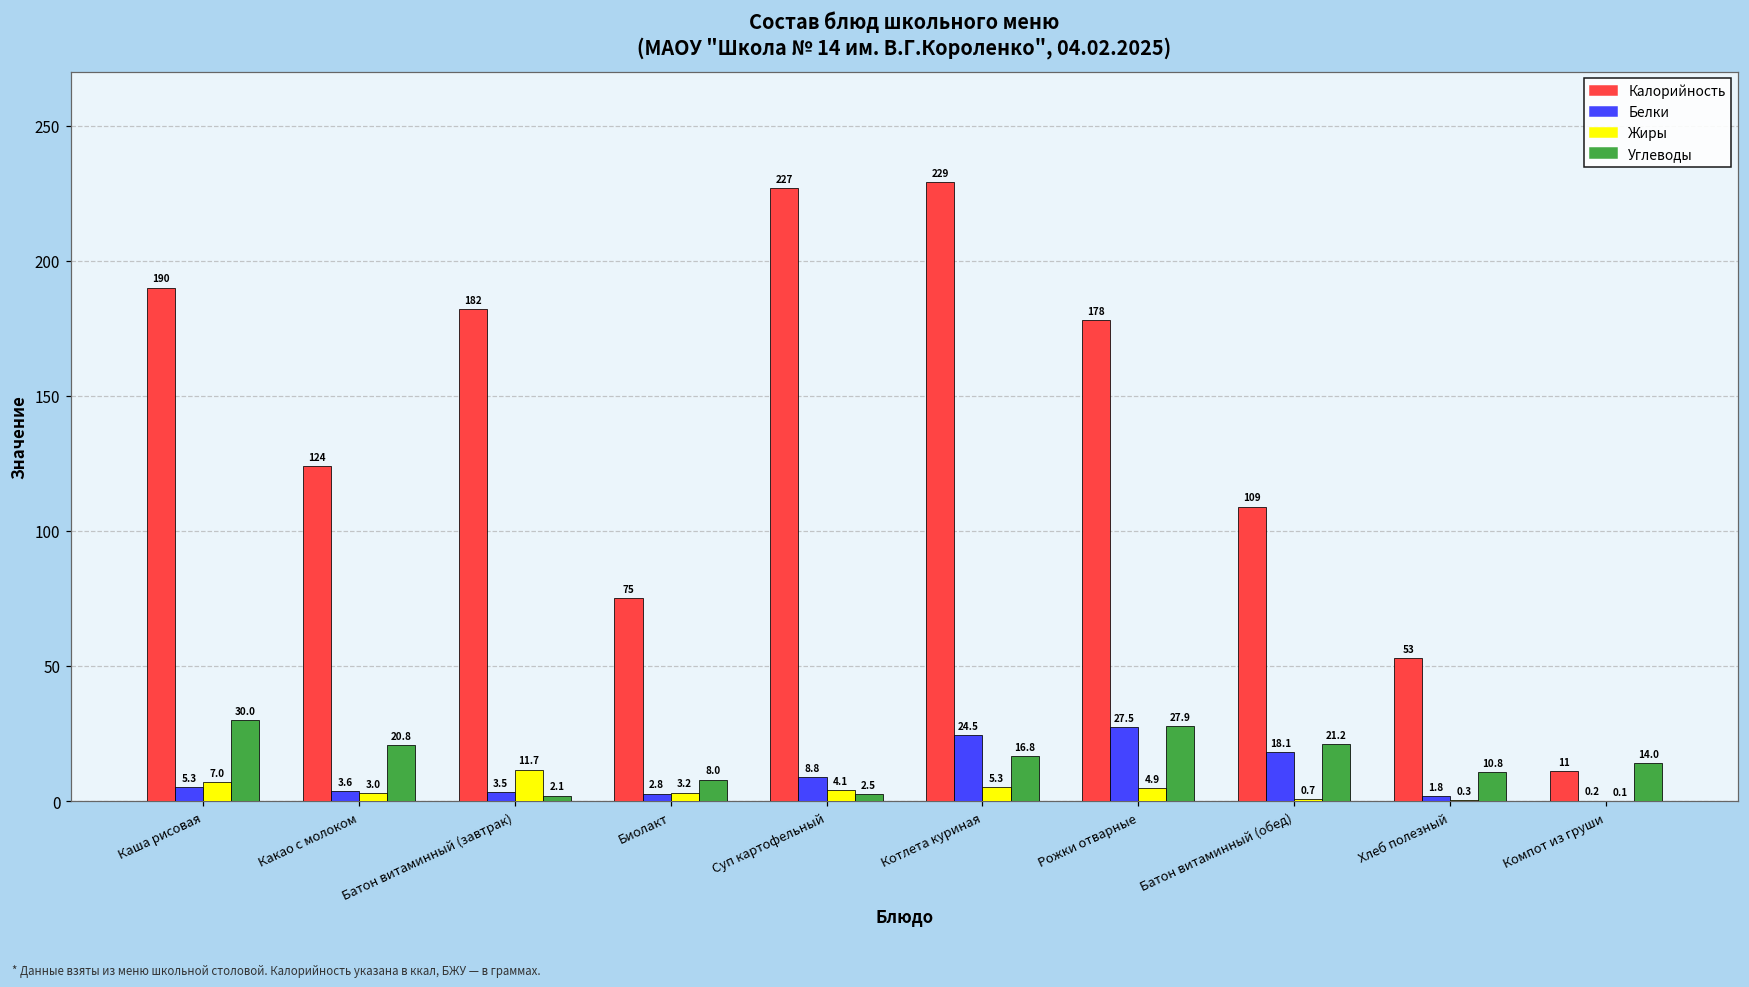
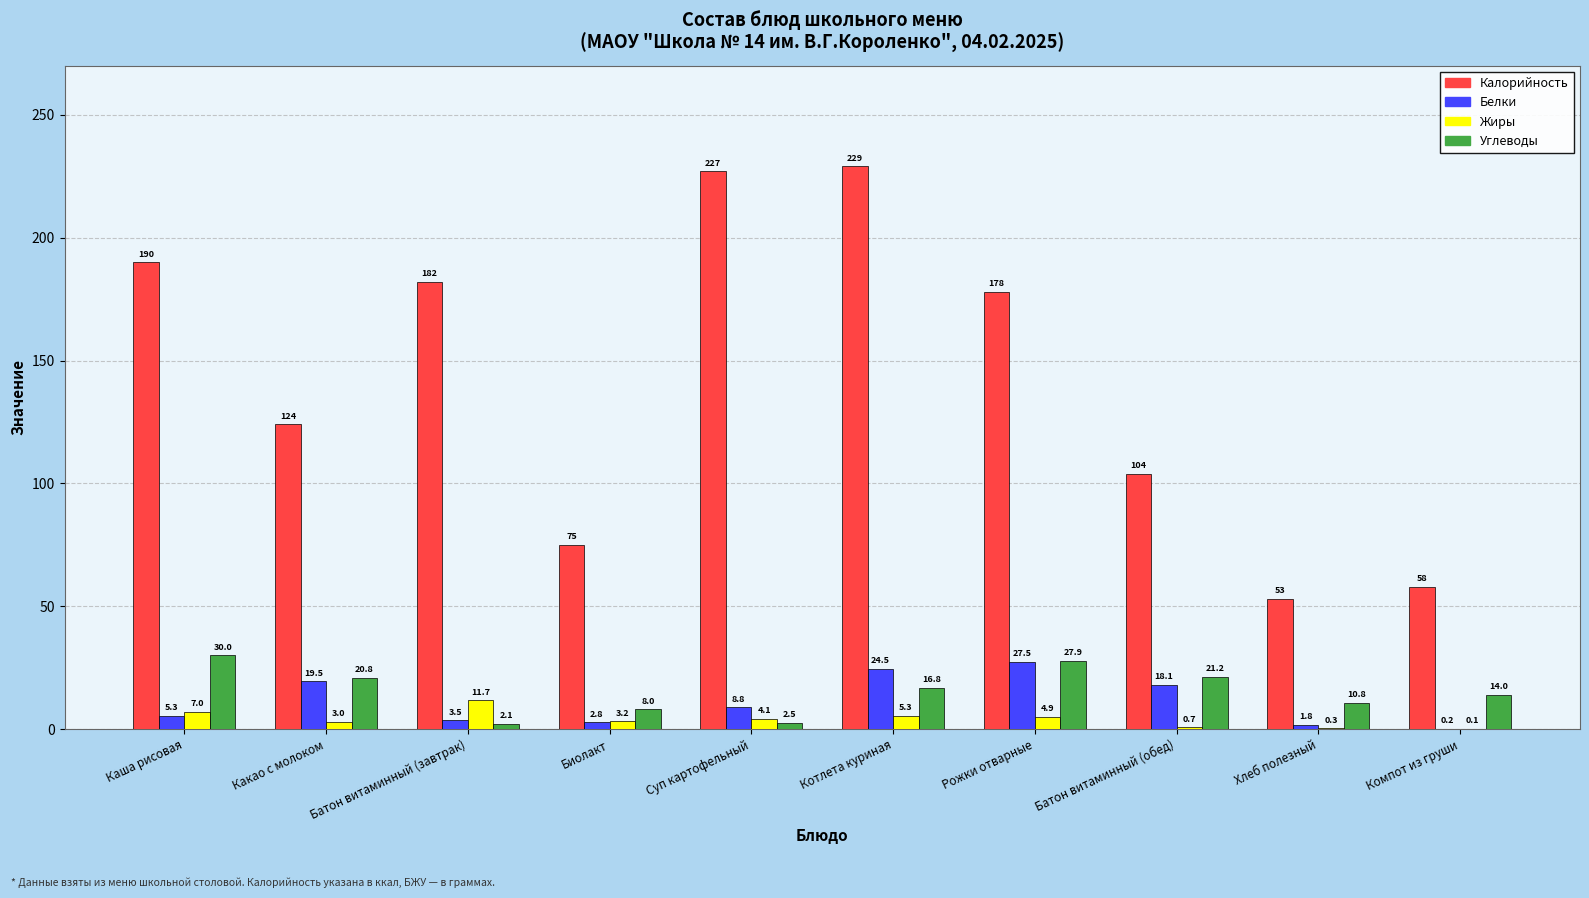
  {
    "Калорийность": {
      "Каша рисовая": 190,
      "Какао с молоком": 124,
      "Батон витаминный (завтрак)": 182,
      "Биолакт": 75,
      "Суп картофельный": 227,
      "Котлета куриная": 229,
      "Рожки отварные": 178,
-     "Батон витаминный (обед)": 109,
+     "Батон витаминный (обед)": 104,
      "Хлеб полезный": 53,
-     "Компот из груши": 11
+     "Компот из груши": 58
    },
    "Белки": {
      "Каша рисовая": 5.3,
-     "Какао с молоком": 3.6,
+     "Какао с молоком": 19.5,
      "Батон витаминный (завтрак)": 3.5,
      "Биолакт": 2.8,
      "Суп картофельный": 8.8,
      "Котлета куриная": 24.5,
      "Рожки отварные": 27.5,
      "Батон витаминный (обед)": 18.1,
      "Хлеб полезный": 1.8,
      "Компот из груши": 0.2
    },
    "Жиры": {
      "Каша рисовая": 7.0,
      "Какао с молоком": 3.0,
      "Батон витаминный (завтрак)": 11.7,
      "Биолакт": 3.2,
      "Суп картофельный": 4.1,
      "Котлета куриная": 5.3,
      "Рожки отварные": 4.9,
      "Батон витаминный (обед)": 0.7,
      "Хлеб полезный": 0.3,
      "Компот из груши": 0.1
    },
    "Углеводы": {
      "Каша рисовая": 30.0,
      "Какао с молоком": 20.8,
      "Батон витаминный (завтрак)": 2.1,
      "Биолакт": 8.0,
      "Суп картофельный": 2.5,
      "Котлета куриная": 16.8,
      "Рожки отварные": 27.9,
      "Батон витаминный (обед)": 21.2,
      "Хлеб полезный": 10.8,
      "Компот из груши": 14.0
    }
  }
